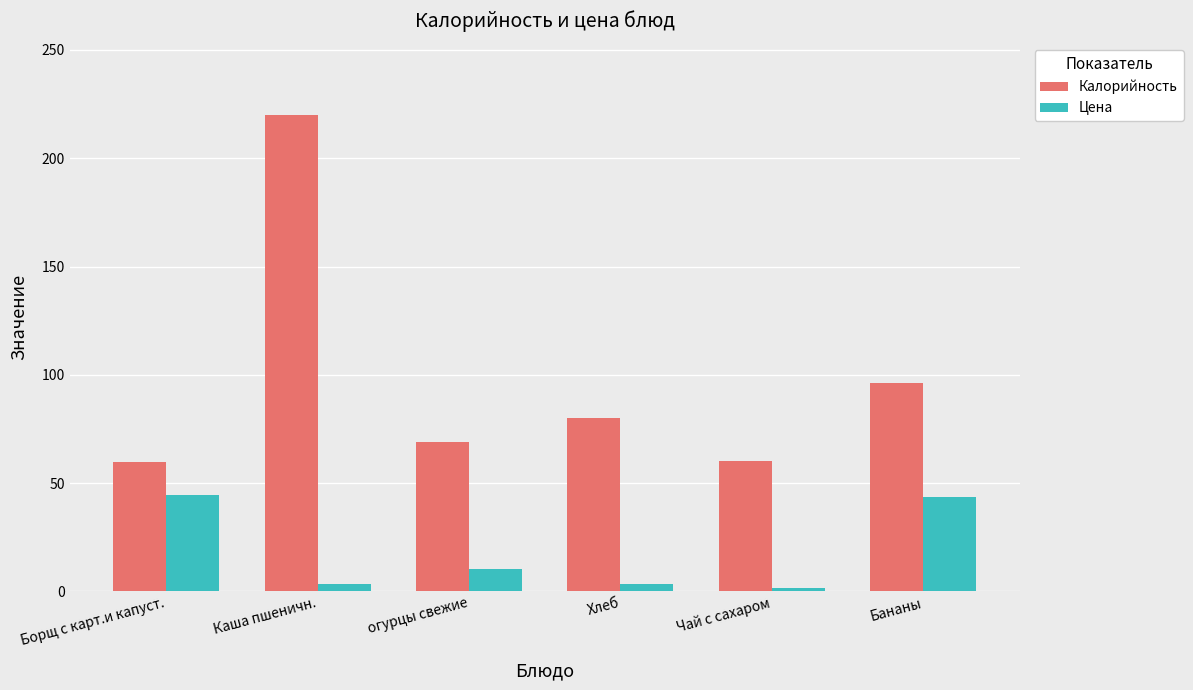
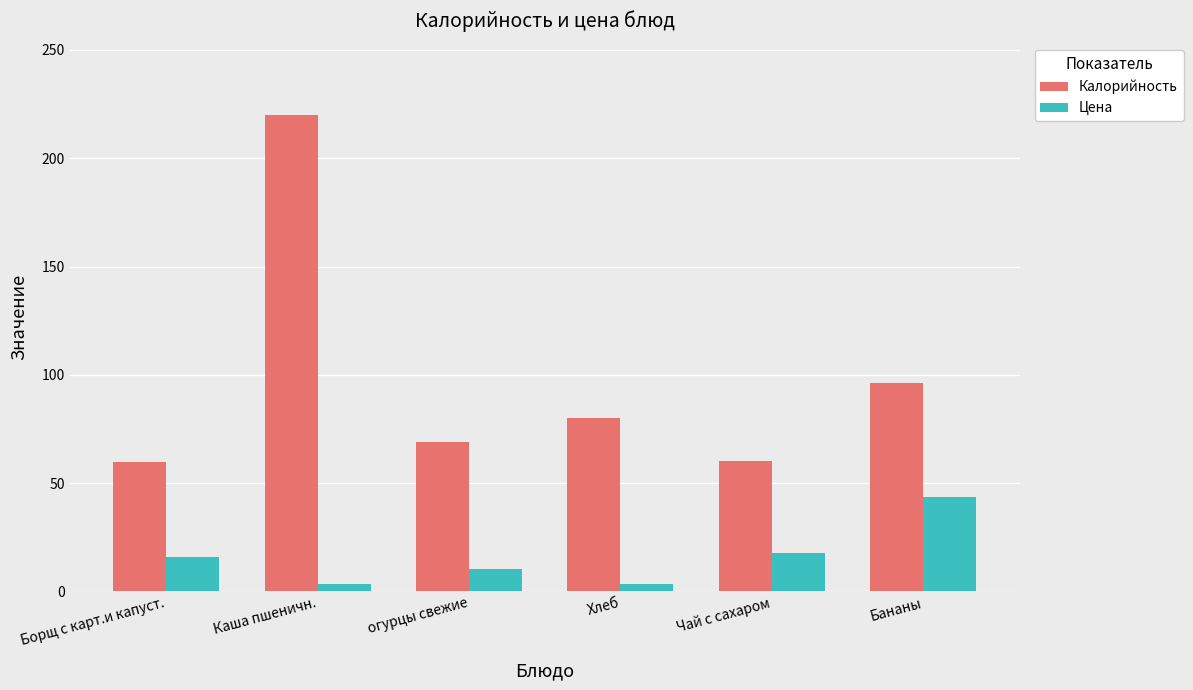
  {
    "Калорийность": {
      "Борщ с карт.и капуст.": 60,
      "Каша пшеничн.": 220,
      "огурцы свежие": 69,
      "Хлеб": 80,
      "Чай с сахаром": 60,
      "Бананы": 96
    },
    "Цена": {
-     "Борщ с карт.и капуст.": 45,
+     "Борщ с карт.и капуст.": 16,
      "Каша пшеничн.": 4,
      "огурцы свежие": 10,
      "Хлеб": 3,
-     "Чай с сахаром": 2,
+     "Чай с сахаром": 18,
      "Бананы": 44
    }
  }
